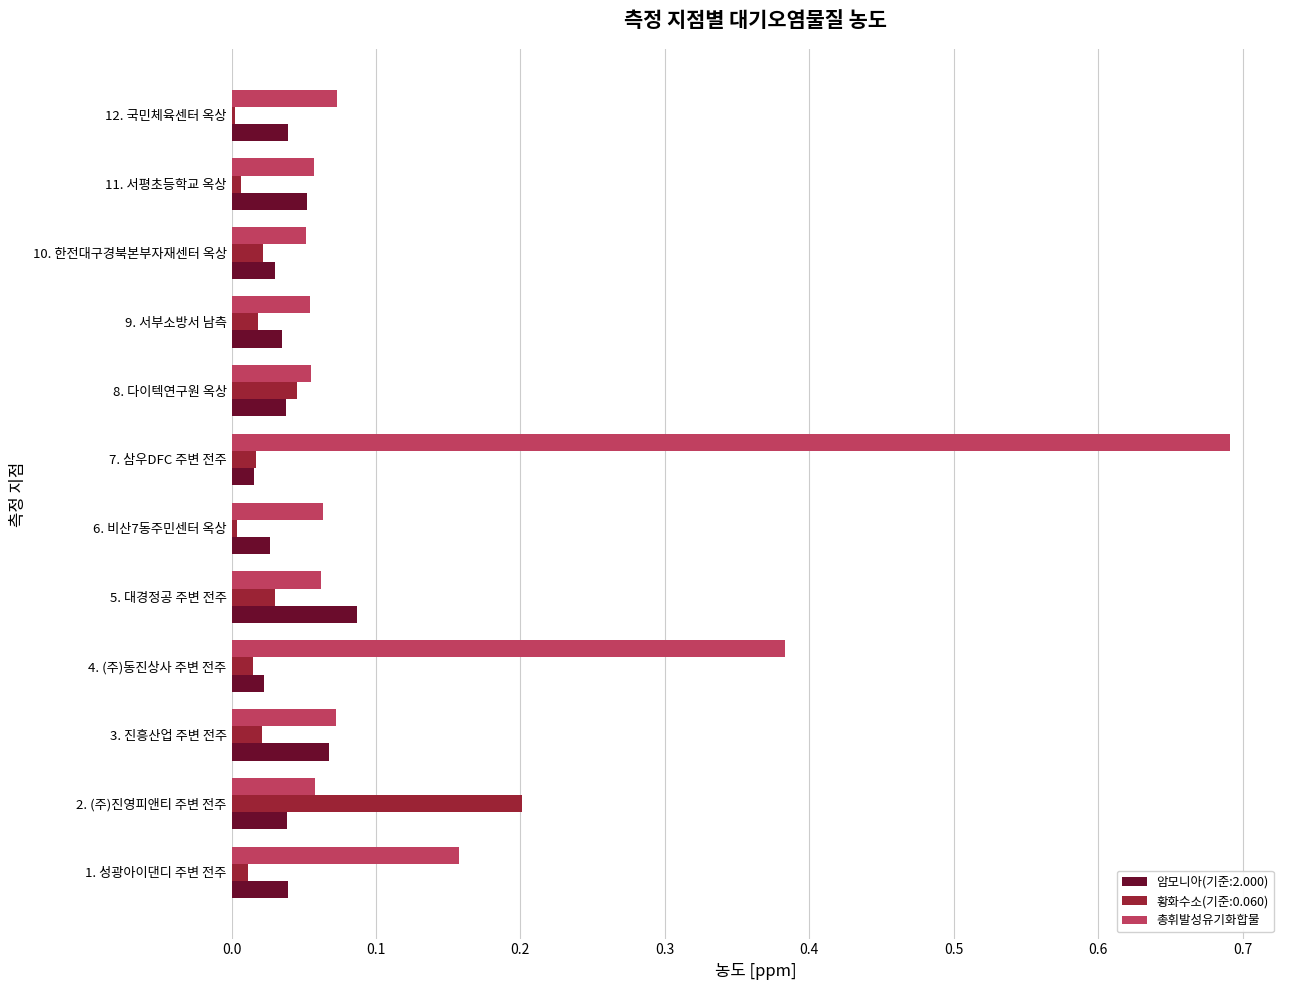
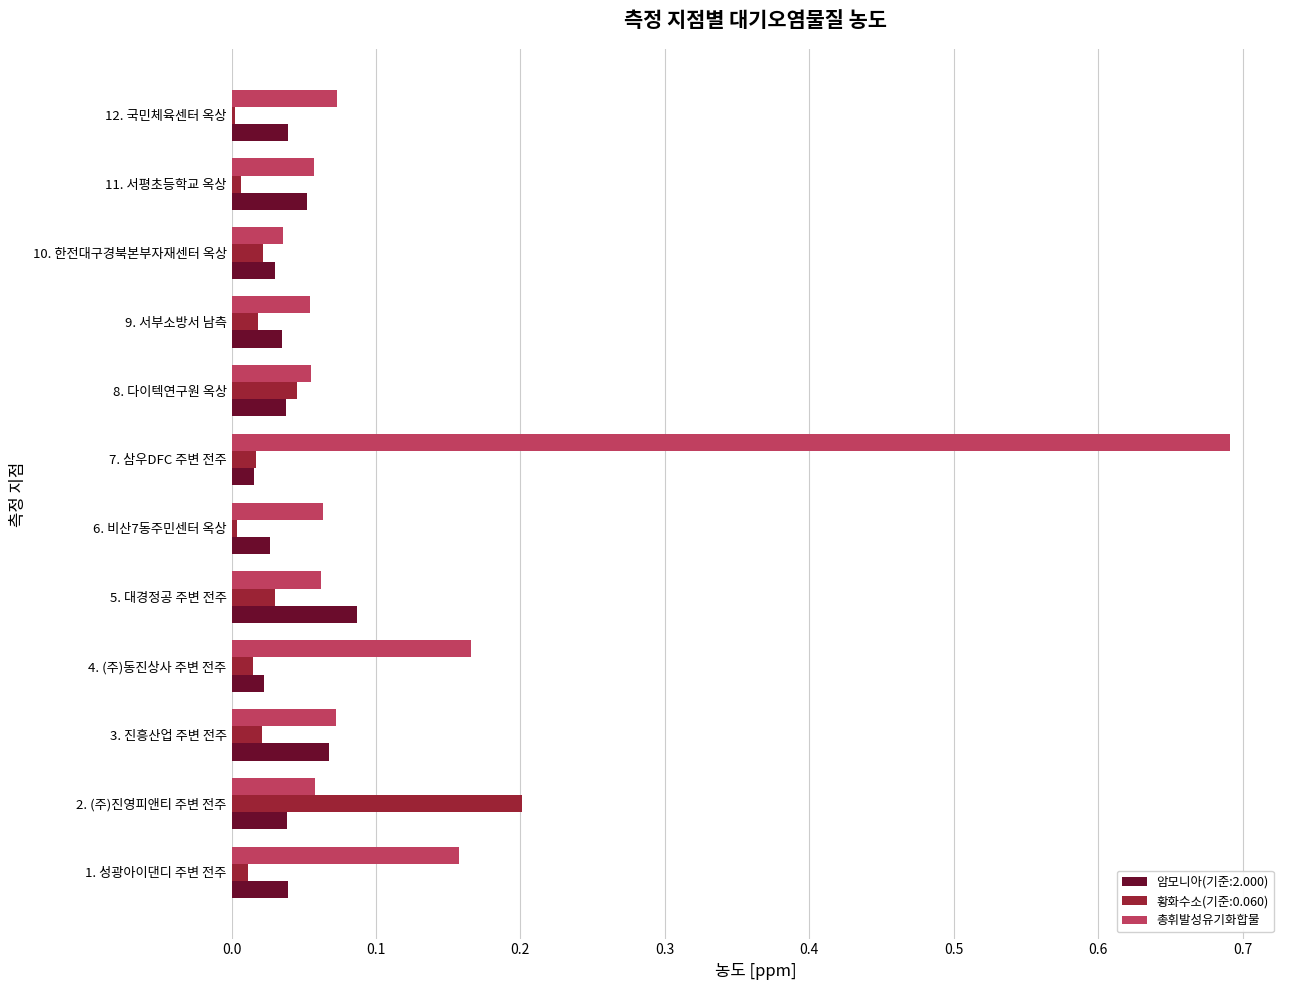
  {
    "총휘발성유기화합물": {
      "12. 국민체육센터 옥상": 0.073,
      "11. 서평초등학교 옥상": 0.057,
-     "10. 한전대구경북본부자재센터 옥상": 0.052,
+     "10. 한전대구경북본부자재센터 옥상": 0.036,
      "9. 서부소방서 남측": 0.054,
      "8. 다이텍연구원 옥상": 0.055,
      "7. 삼우DFC 주변 전주": 0.691,
      "6. 비산7동주민센터 옥상": 0.063,
      "5. 대경정공 주변 전주": 0.062,
-     "4. (주)동진상사 주변 전주": 0.383,
+     "4. (주)동진상사 주변 전주": 0.166,
      "3. 진흥산업 주변 전주": 0.072,
      "2. (주)진영피앤티 주변 전주": 0.058,
      "1. 성광아이댄디 주변 전주": 0.158
    }
  }
